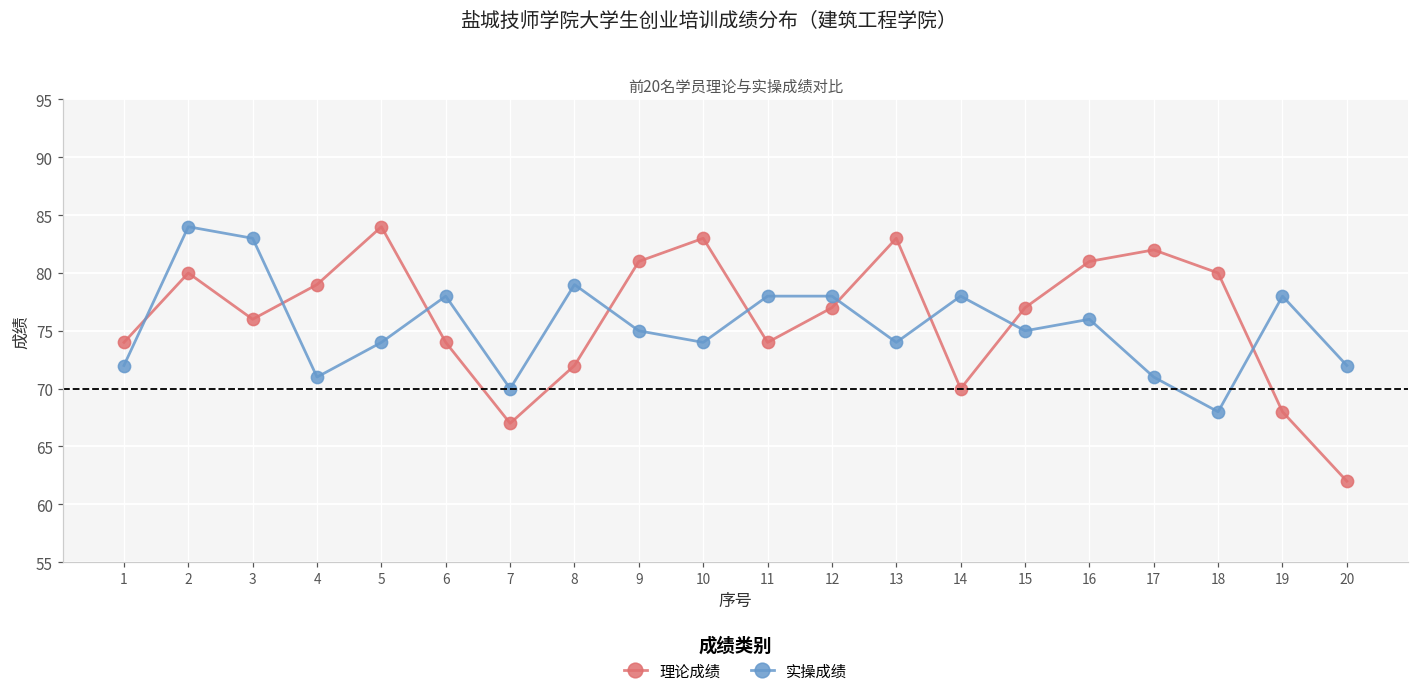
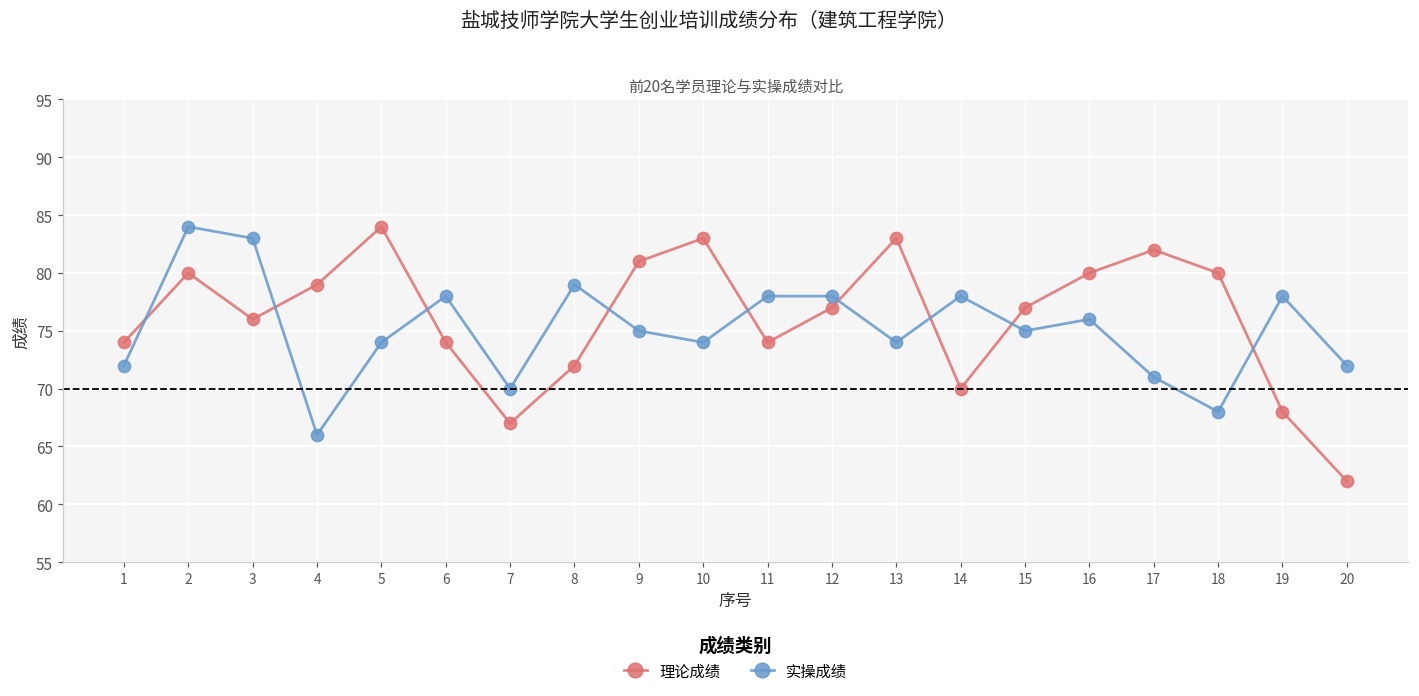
  {
    "理论成绩": {
      "1": 74,
      "2": 80,
      "3": 76,
      "4": 79,
      "5": 84,
      "6": 74,
      "7": 67,
      "8": 72,
      "9": 81,
      "10": 83,
      "11": 74,
      "12": 77,
      "13": 83,
      "14": 70,
      "15": 77,
-     "16": 81,
+     "16": 80,
      "17": 82,
      "18": 80,
      "19": 68,
      "20": 62
    },
    "实操成绩": {
      "1": 72,
      "2": 84,
      "3": 83,
-     "4": 71,
+     "4": 66,
      "5": 74,
      "6": 78,
      "7": 70,
      "8": 79,
      "9": 75,
      "10": 74,
      "11": 78,
      "12": 78,
      "13": 74,
      "14": 78,
      "15": 75,
      "16": 76,
      "17": 71,
      "18": 68,
      "19": 78,
      "20": 72
    }
  }
